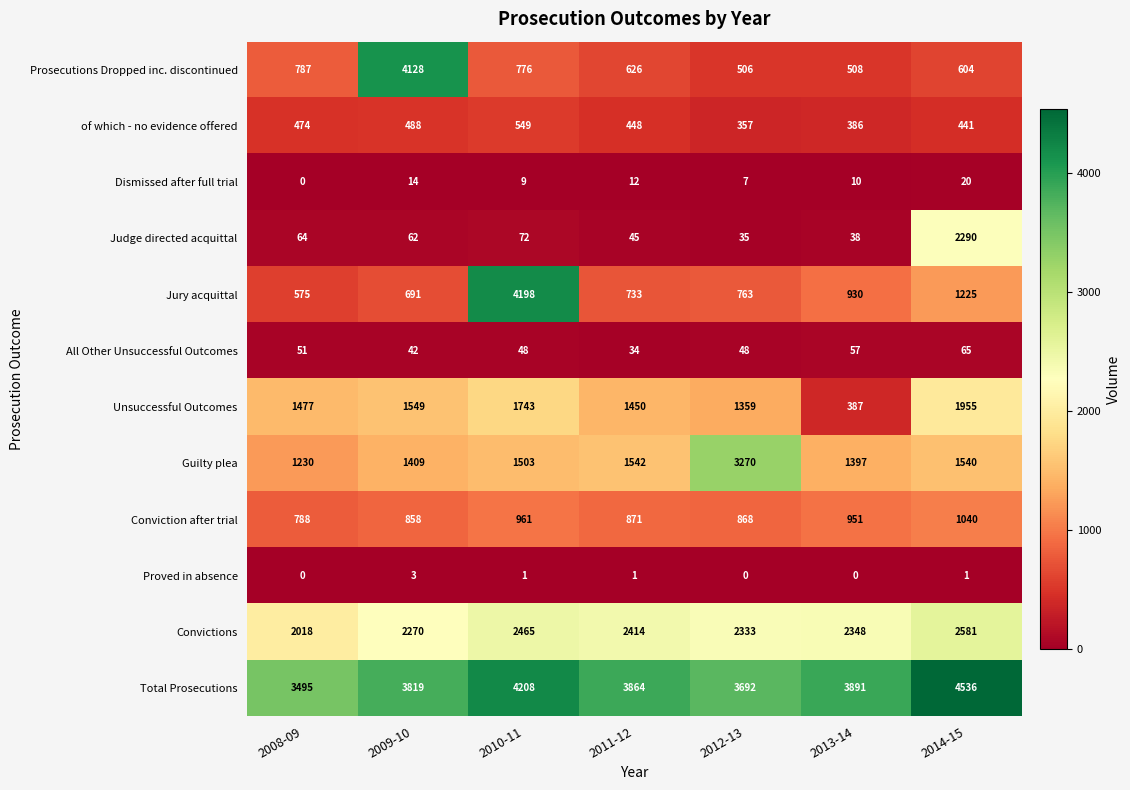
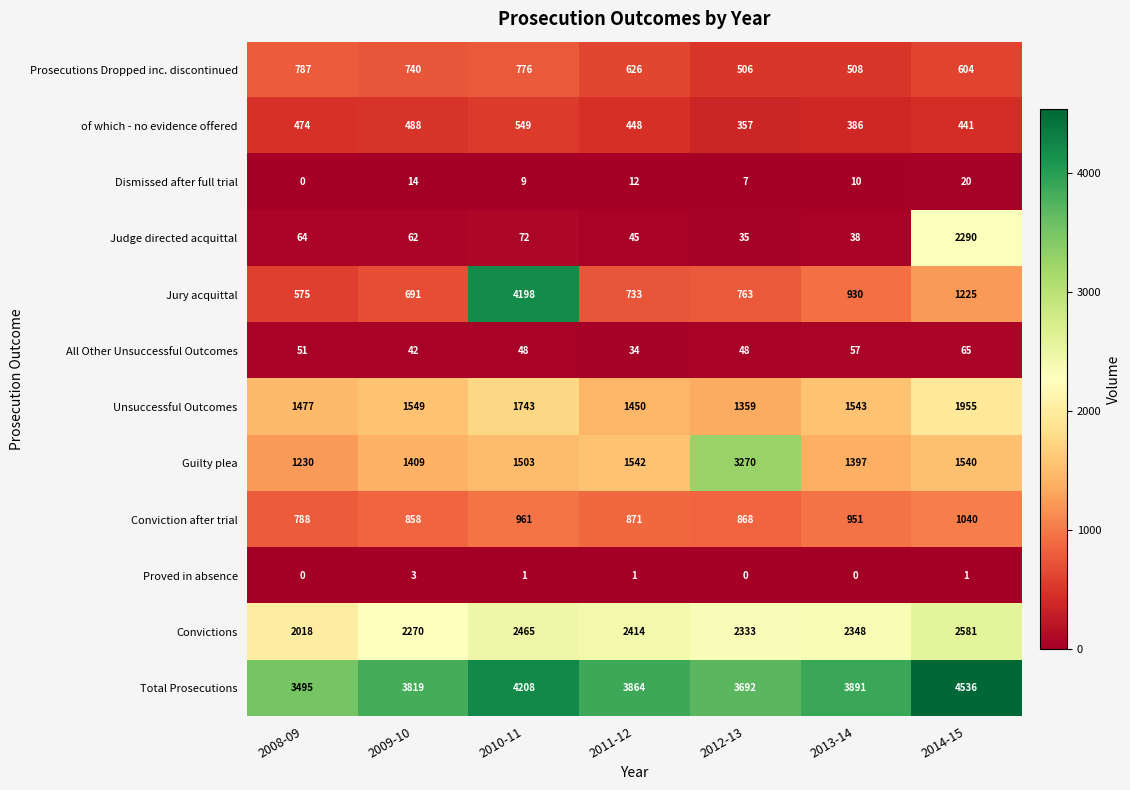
  {
    "Prosecutions Dropped inc. discontinued": {
      "2008-09": 787,
-     "2009-10": 4128,
+     "2009-10": 740,
      "2010-11": 776,
      "2011-12": 626,
      "2012-13": 506,
      "2013-14": 508,
      "2014-15": 604
    },
    "of which - no evidence offered": {
      "2008-09": 474,
      "2009-10": 488,
      "2010-11": 549,
      "2011-12": 448,
      "2012-13": 357,
      "2013-14": 386,
      "2014-15": 441
    },
    "Dismissed after full trial": {
      "2008-09": 0,
      "2009-10": 14,
      "2010-11": 9,
      "2011-12": 12,
      "2012-13": 7,
      "2013-14": 10,
      "2014-15": 20
    },
    "Judge directed acquittal": {
      "2008-09": 64,
      "2009-10": 62,
      "2010-11": 72,
      "2011-12": 45,
      "2012-13": 35,
      "2013-14": 38,
      "2014-15": 2290
    },
    "Jury acquittal": {
      "2008-09": 575,
      "2009-10": 691,
      "2010-11": 4198,
      "2011-12": 733,
      "2012-13": 763,
      "2013-14": 930,
      "2014-15": 1225
    },
    "All Other Unsuccessful Outcomes": {
      "2008-09": 51,
      "2009-10": 42,
      "2010-11": 48,
      "2011-12": 34,
      "2012-13": 48,
      "2013-14": 57,
      "2014-15": 65
    },
    "Unsuccessful Outcomes": {
      "2008-09": 1477,
      "2009-10": 1549,
      "2010-11": 1743,
      "2011-12": 1450,
      "2012-13": 1359,
-     "2013-14": 387,
+     "2013-14": 1543,
      "2014-15": 1955
    },
    "Guilty plea": {
      "2008-09": 1230,
      "2009-10": 1409,
      "2010-11": 1503,
      "2011-12": 1542,
      "2012-13": 3270,
      "2013-14": 1397,
      "2014-15": 1540
    },
    "Conviction after trial": {
      "2008-09": 788,
      "2009-10": 858,
      "2010-11": 961,
      "2011-12": 871,
      "2012-13": 868,
      "2013-14": 951,
      "2014-15": 1040
    },
    "Proved in absence": {
      "2008-09": 0,
      "2009-10": 3,
      "2010-11": 1,
      "2011-12": 1,
      "2012-13": 0,
      "2013-14": 0,
      "2014-15": 1
    },
    "Convictions": {
      "2008-09": 2018,
      "2009-10": 2270,
      "2010-11": 2465,
      "2011-12": 2414,
      "2012-13": 2333,
      "2013-14": 2348,
      "2014-15": 2581
    },
    "Total Prosecutions": {
      "2008-09": 3495,
      "2009-10": 3819,
      "2010-11": 4208,
      "2011-12": 3864,
      "2012-13": 3692,
      "2013-14": 3891,
      "2014-15": 4536
    }
  }
